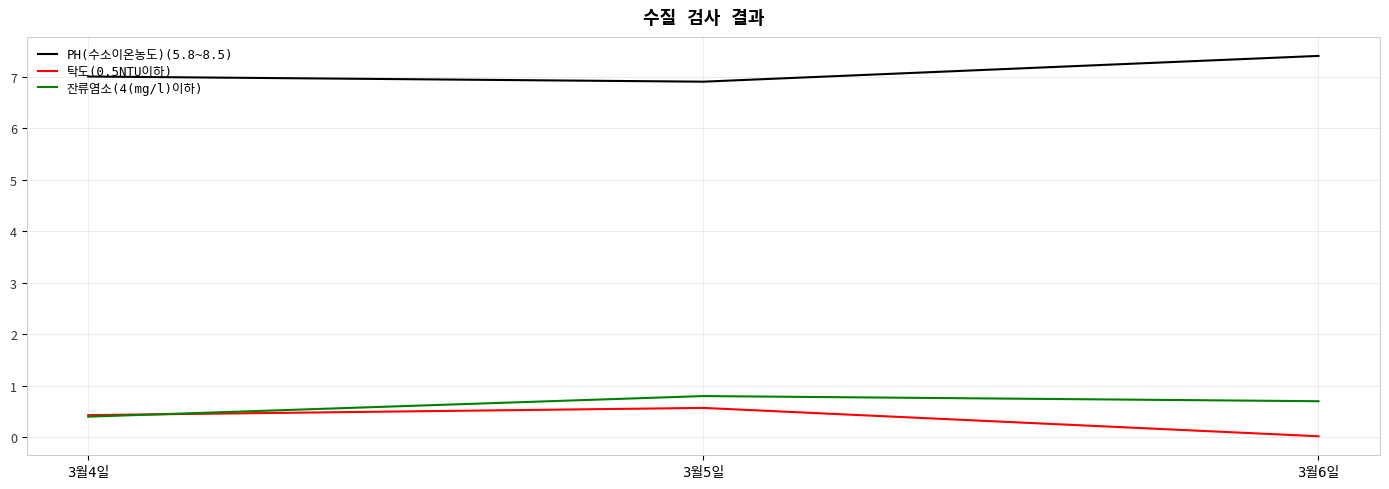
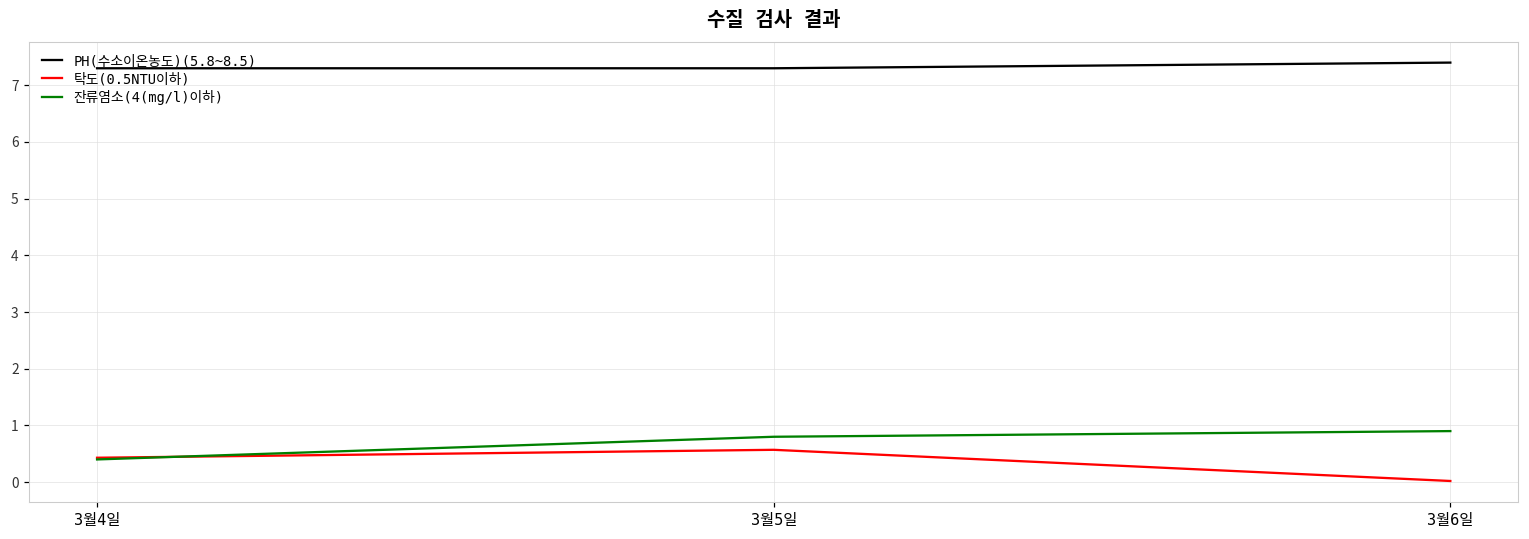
  {
    "PH(수소이온농도)(5.8~8.5)": {
-     "3월4일": 7.0,
-     "3월5일": 6.9,
+     "3월4일": 7.3,
+     "3월5일": 7.3,
      "3월6일": 7.4
    },
    "탁도(0.5NTU이하)": {
      "3월5일": 0.6,
      "3월6일": 0.0
    },
    "잔류염소(4(mg/l)이하)": {
      "3월5일": 0.8,
-     "3월6일": 0.7
+     "3월6일": 0.9
    }
  }
